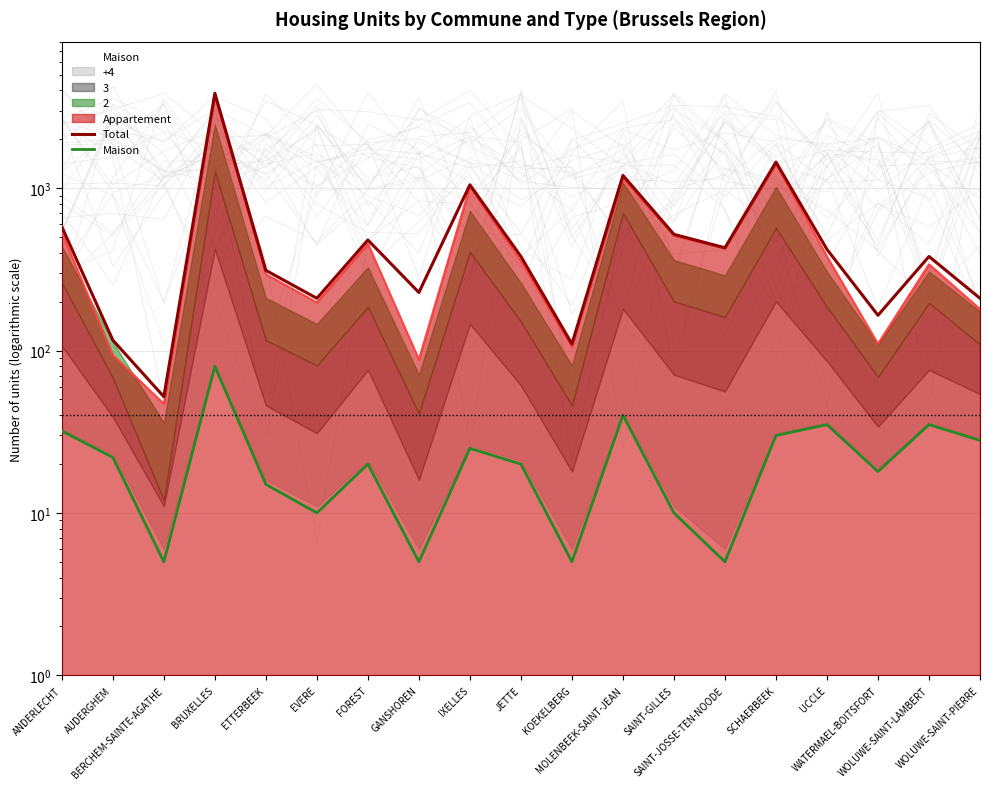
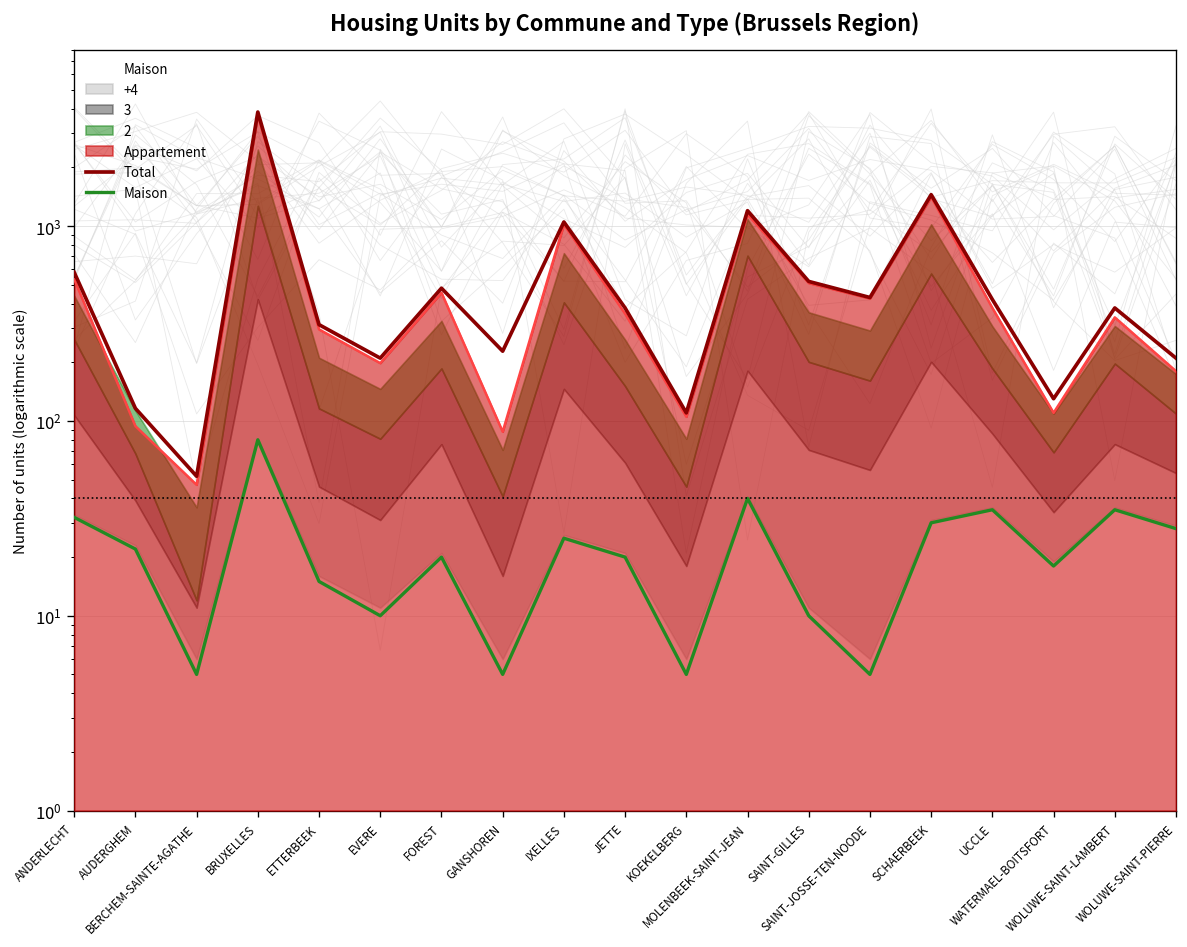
  {
    "3": {
      "AUDERGHEM": 29,
      "BERCHEM-SAINTE-AGATHE": 1,
      "EVERE": 50,
      "FOREST": 110,
      "GANSHOREN": 25,
      "IXELLES": 260,
      "JETTE": 90,
      "KOEKELBERG": 28,
      "MOLENBEEK-SAINT-JEAN": 520,
      "SAINT-GILLES": 130,
      "SAINT-JOSSE-TEN-NOODE": 110,
      "UCCLE": 100,
      "WATERMAEL-BOITSFORT": 35,
      "WOLUWE-SAINT-PIERRE": 55
    },
    "Total": {
      "ANDERLECHT": 580,
      "BERCHEM-SAINTE-AGATHE": 52,
      "BRUXELLES": 3900,
      "ETTERBEEK": 310,
      "EVERE": 210,
      "GANSHOREN": 230,
      "KOEKELBERG": 110,
      "MOLENBEEK-SAINT-JEAN": 1200,
      "UCCLE": 420,
-     "WATERMAEL-BOITSFORT": 170,
+     "WATERMAEL-BOITSFORT": 130,
      "WOLUWE-SAINT-LAMBERT": 380
    },
    "Appartement": {
      "AUDERGHEM": 90,
      "ETTERBEEK": 300,
      "EVERE": 200,
      "FOREST": 460,
      "GANSHOREN": 90,
      "JETTE": 360,
      "KOEKELBERG": 110,
      "UCCLE": 380,
      "WOLUWE-SAINT-LAMBERT": 340
    }
  }
